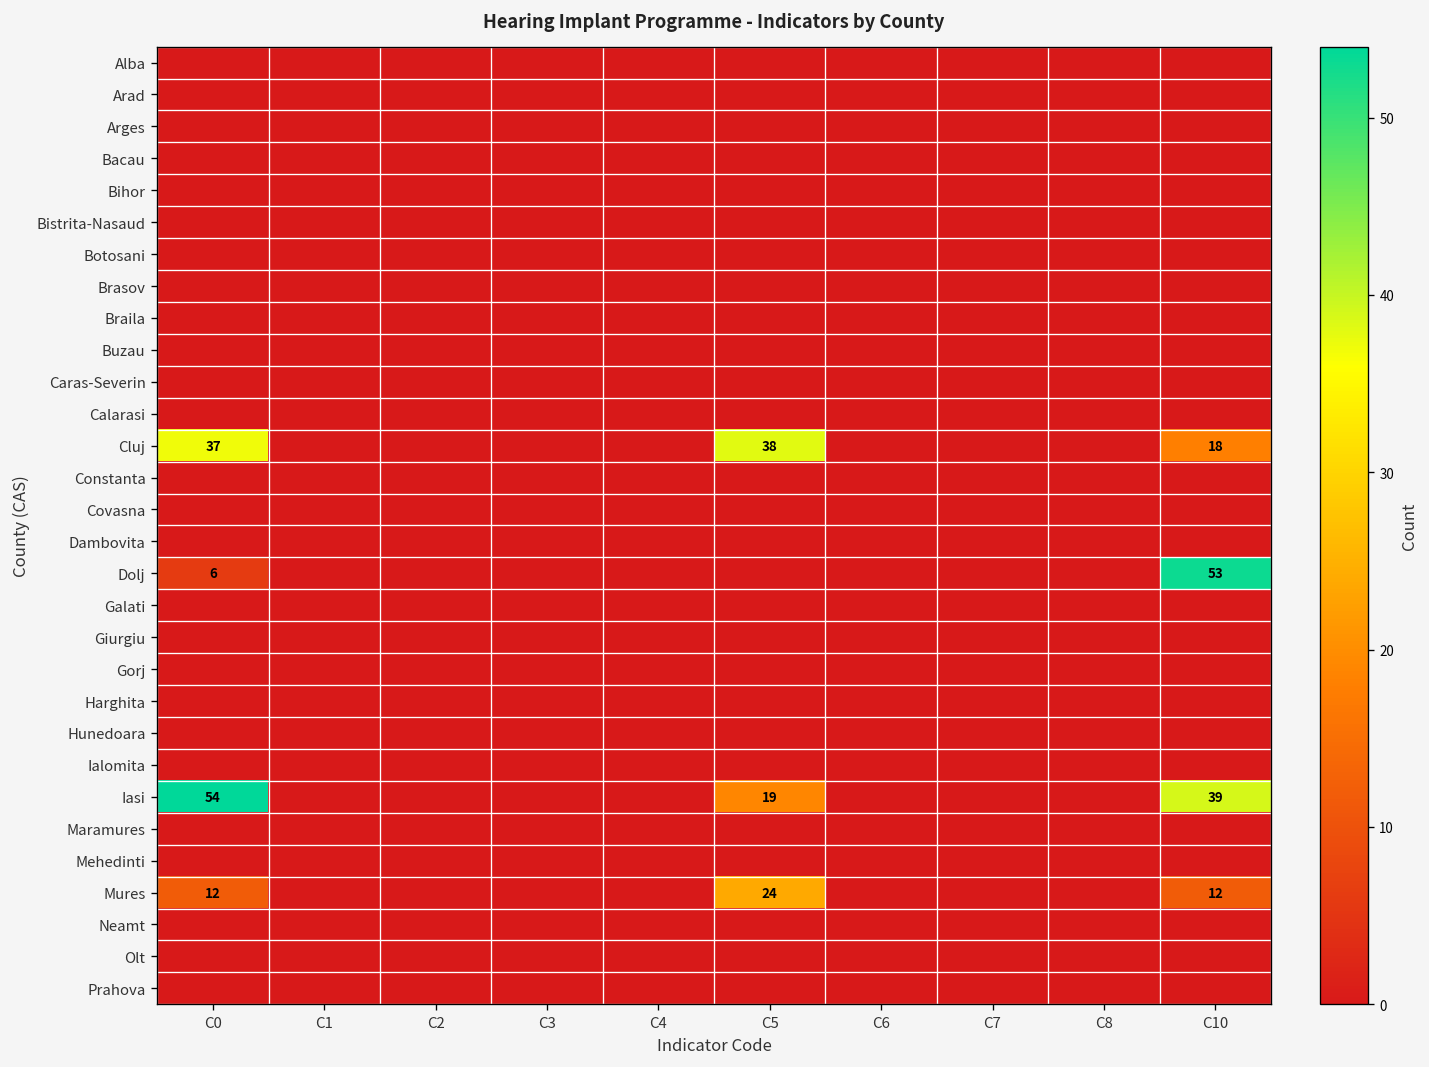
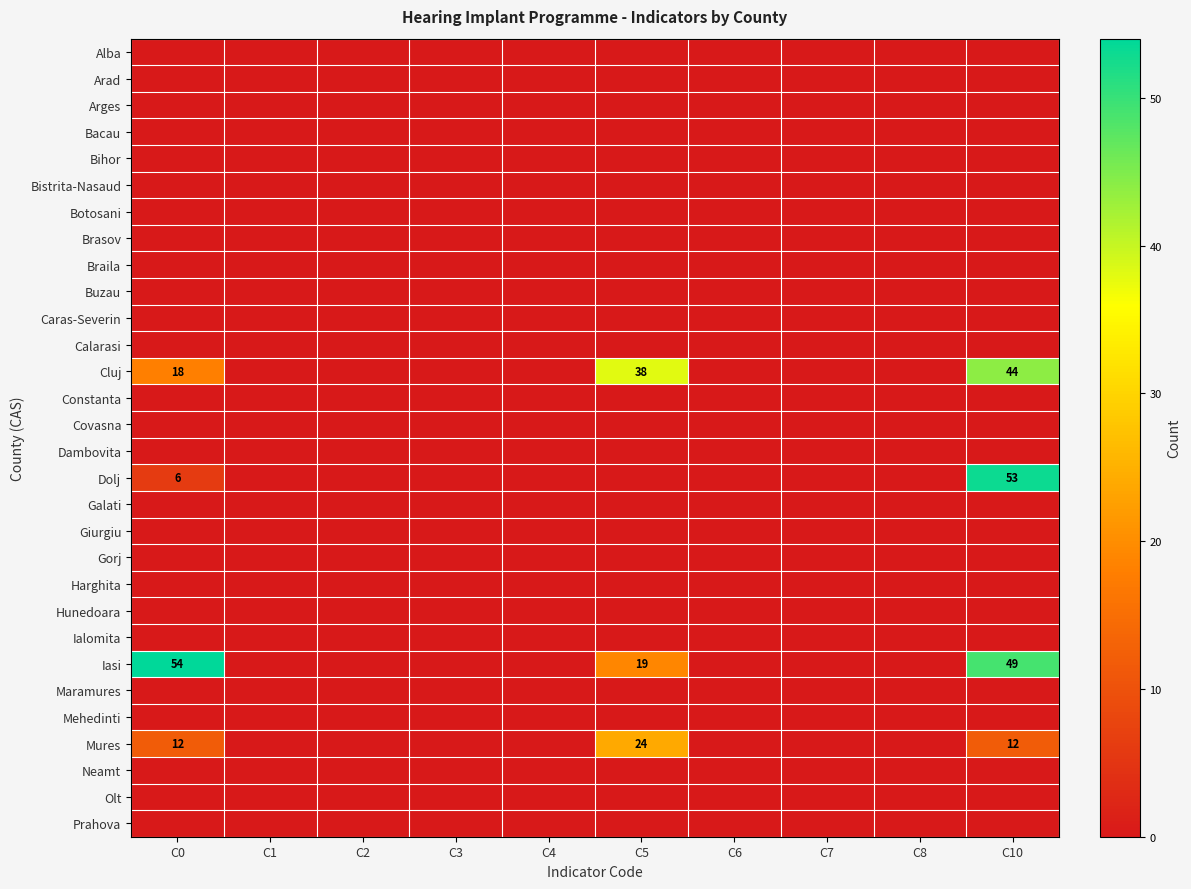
  {
    "Cluj": {
-     "C0": 37,
+     "C0": 18,
      "C5": 38,
-     "C10": 18
+     "C10": 44
    },
    "Dolj": {
      "C0": 6,
      "C10": 53
    },
    "Iasi": {
      "C0": 54,
      "C5": 19,
-     "C10": 39
+     "C10": 49
    },
    "Mures": {
      "C0": 12,
      "C5": 24,
      "C10": 12
    }
  }
